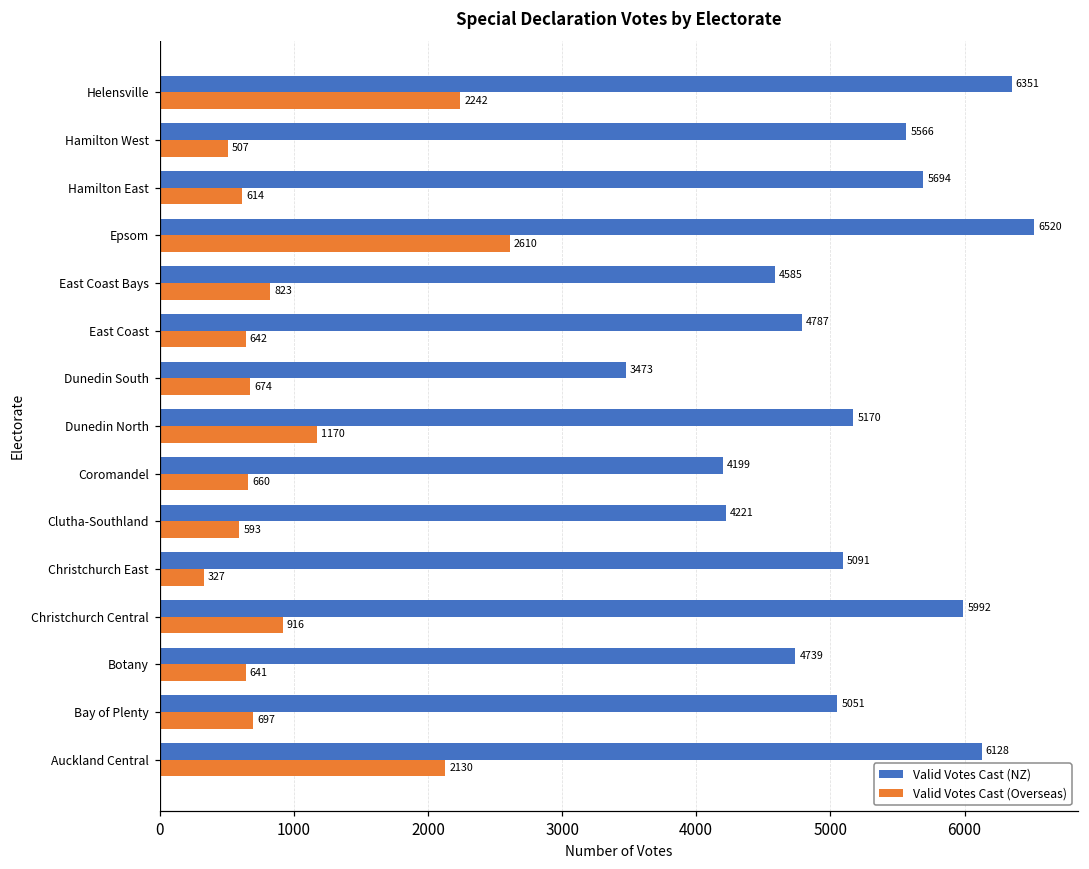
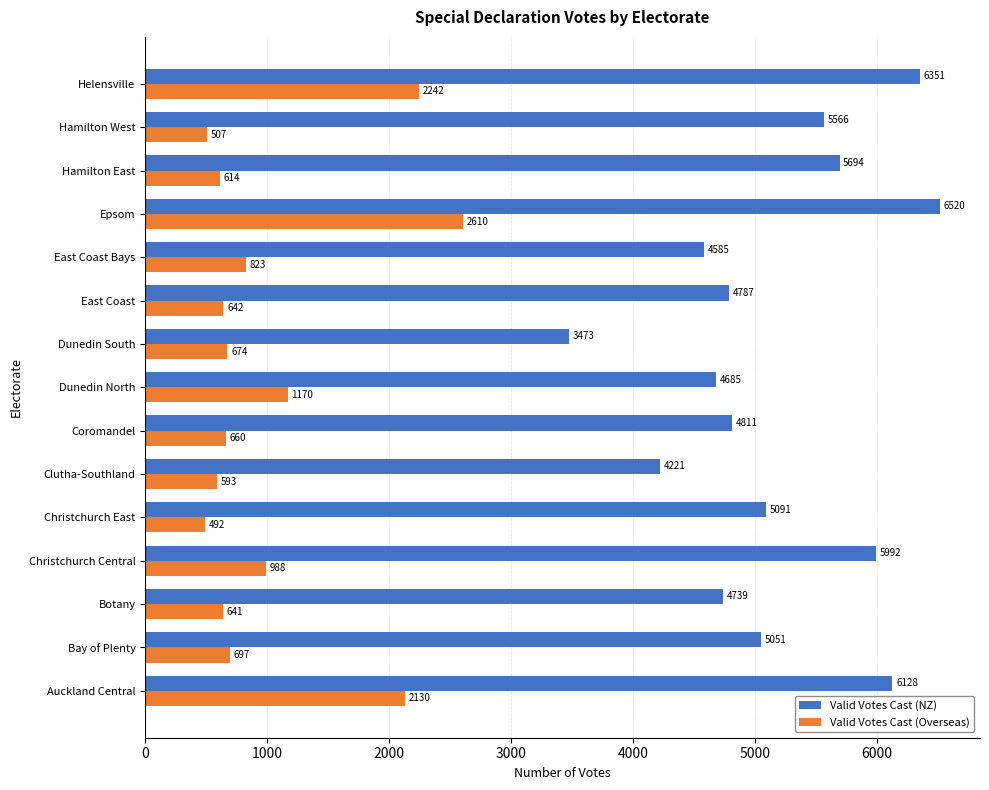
  {
    "Valid Votes Cast (NZ)": {
      "Helensville": 6351,
      "Hamilton West": 5566,
      "Hamilton East": 5694,
      "Epsom": 6520,
      "East Coast Bays": 4585,
      "East Coast": 4787,
      "Dunedin South": 3473,
-     "Dunedin North": 5170,
-     "Coromandel": 4199,
+     "Dunedin North": 4685,
+     "Coromandel": 4811,
      "Clutha-Southland": 4221,
      "Christchurch East": 5091,
      "Christchurch Central": 5992,
      "Botany": 4739,
      "Bay of Plenty": 5051,
      "Auckland Central": 6128
    },
    "Valid Votes Cast (Overseas)": {
      "Helensville": 2242,
      "Hamilton West": 507,
      "Hamilton East": 614,
      "Epsom": 2610,
      "East Coast Bays": 823,
      "East Coast": 642,
      "Dunedin South": 674,
      "Dunedin North": 1170,
      "Coromandel": 660,
      "Clutha-Southland": 593,
-     "Christchurch East": 327,
-     "Christchurch Central": 916,
+     "Christchurch East": 492,
+     "Christchurch Central": 988,
      "Botany": 641,
      "Bay of Plenty": 697,
      "Auckland Central": 2130
    }
  }
